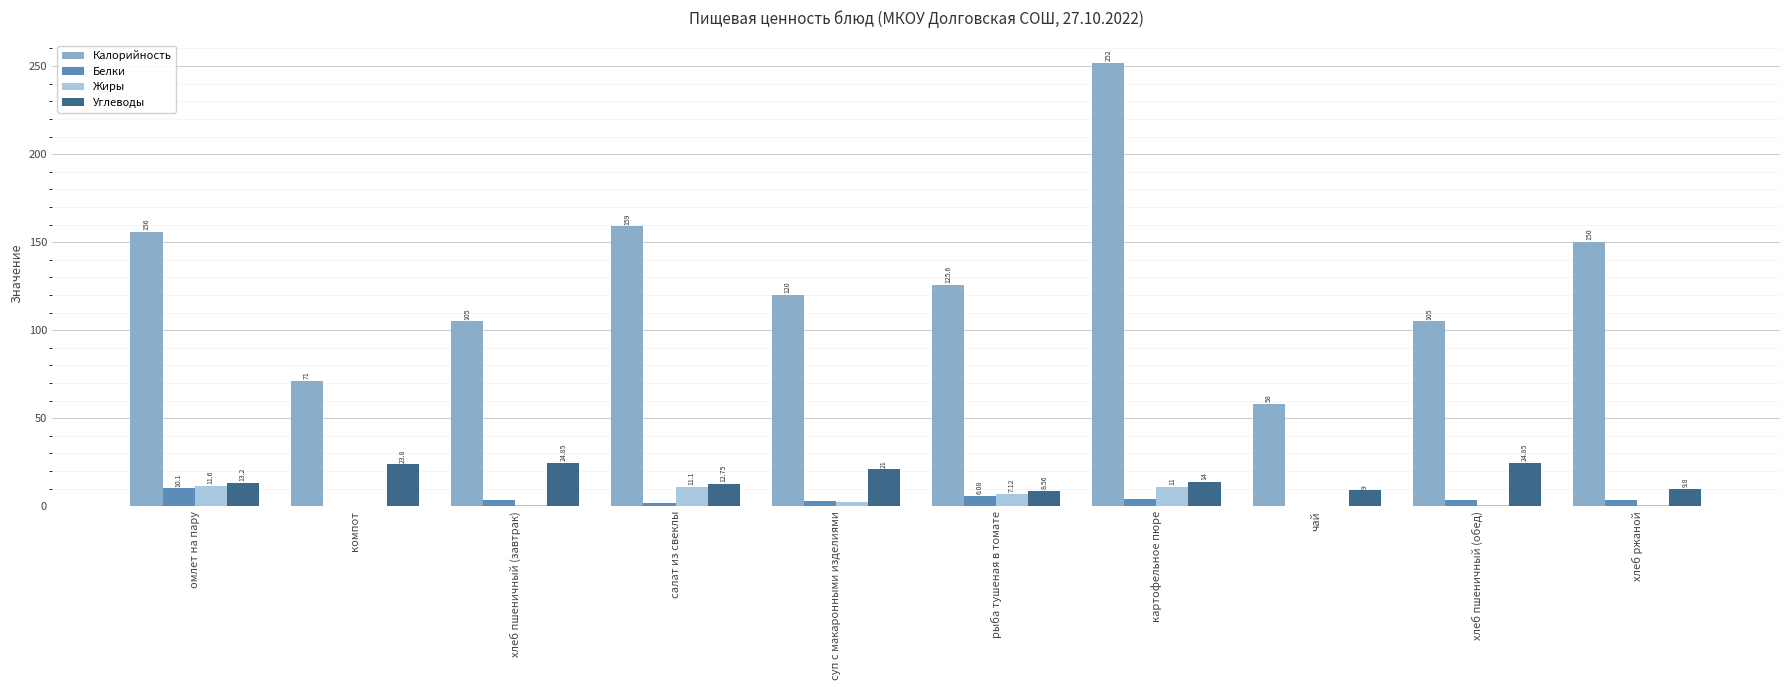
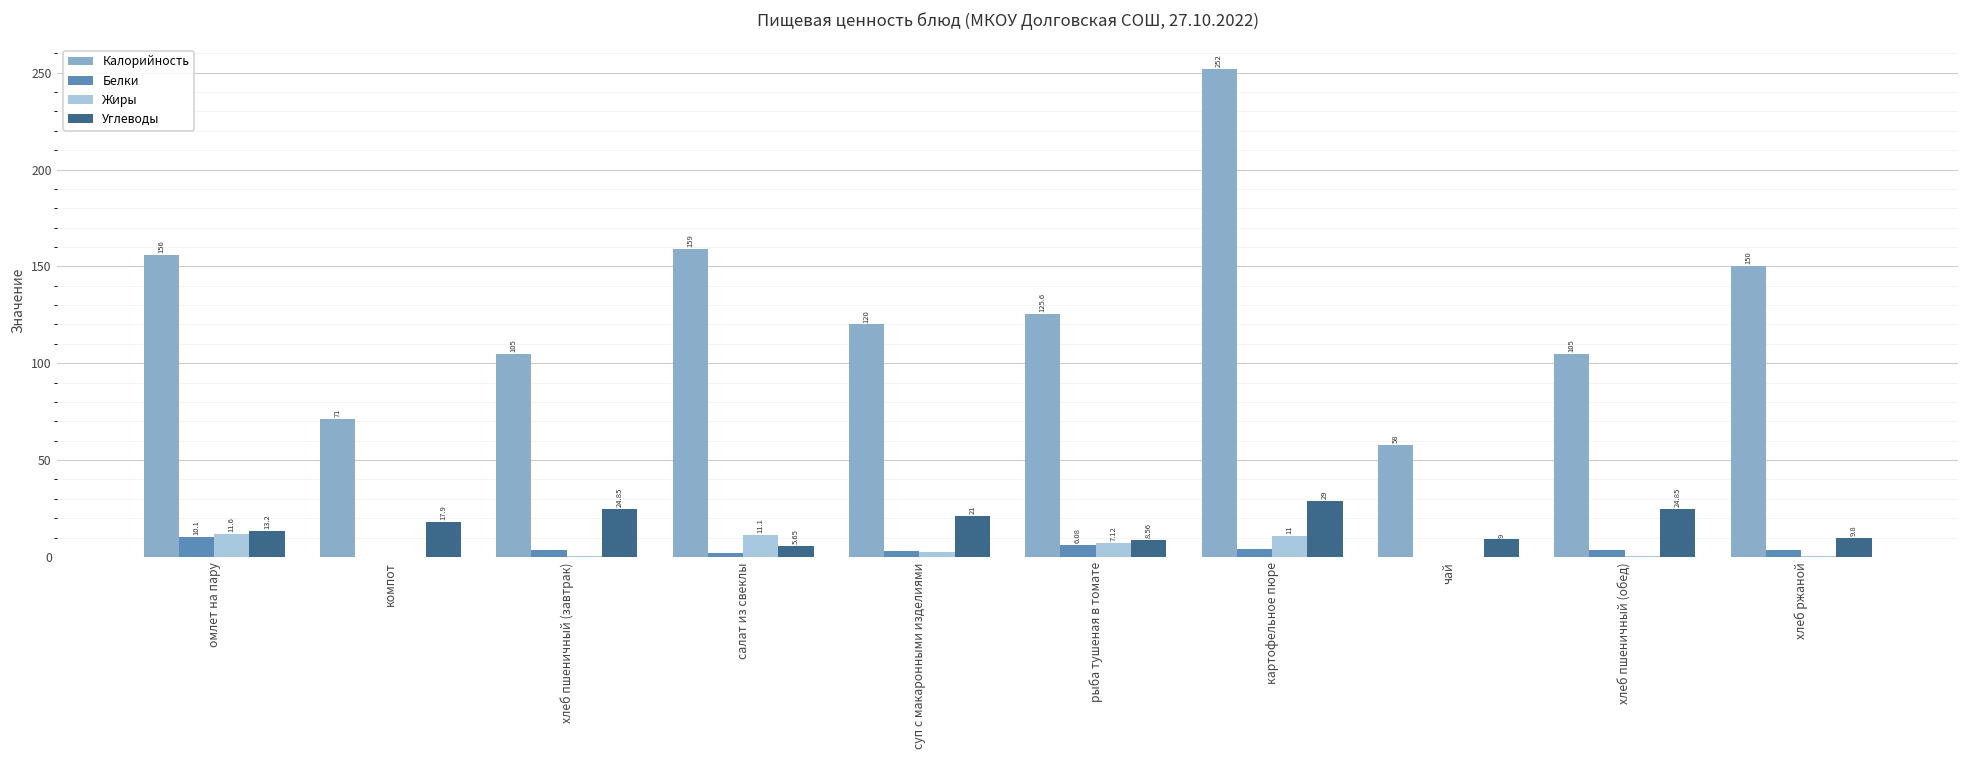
  {
    "Углеводы": {
      "омлет на пару": 13.2,
-     "компот": 23.8,
+     "компот": 17.9,
      "хлеб пшеничный (завтрак)": 24.85,
-     "салат из свеклы": 12.75,
+     "салат из свеклы": 5.65,
      "суп с макаронными изделиями": 21,
      "рыба тушеная в томате": 8.56,
-     "картофельное пюре": 14,
+     "картофельное пюре": 29,
      "чай": 9,
      "хлеб пшеничный (обед)": 24.85,
      "хлеб ржаной": 9.8
    }
  }
